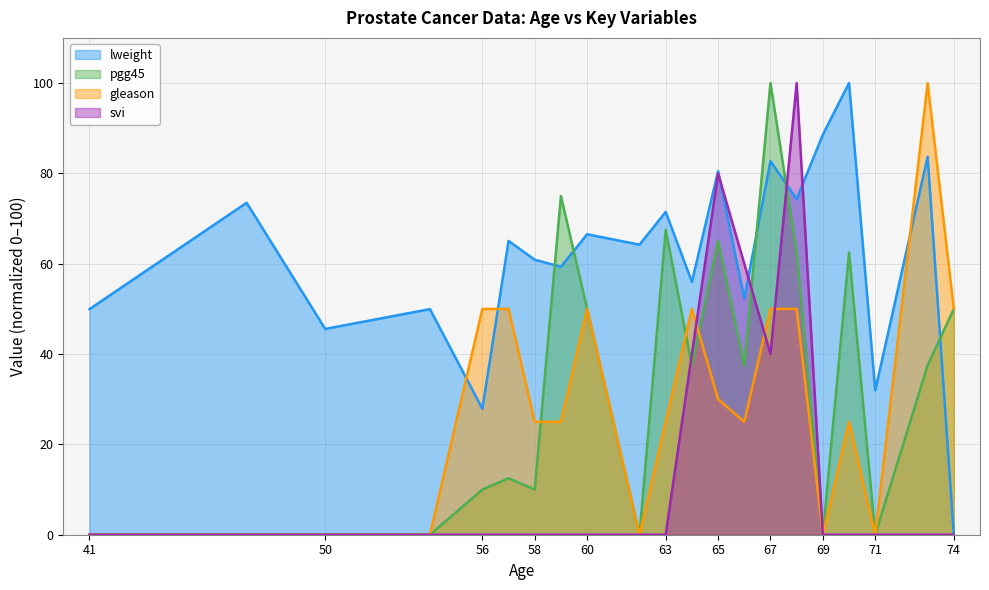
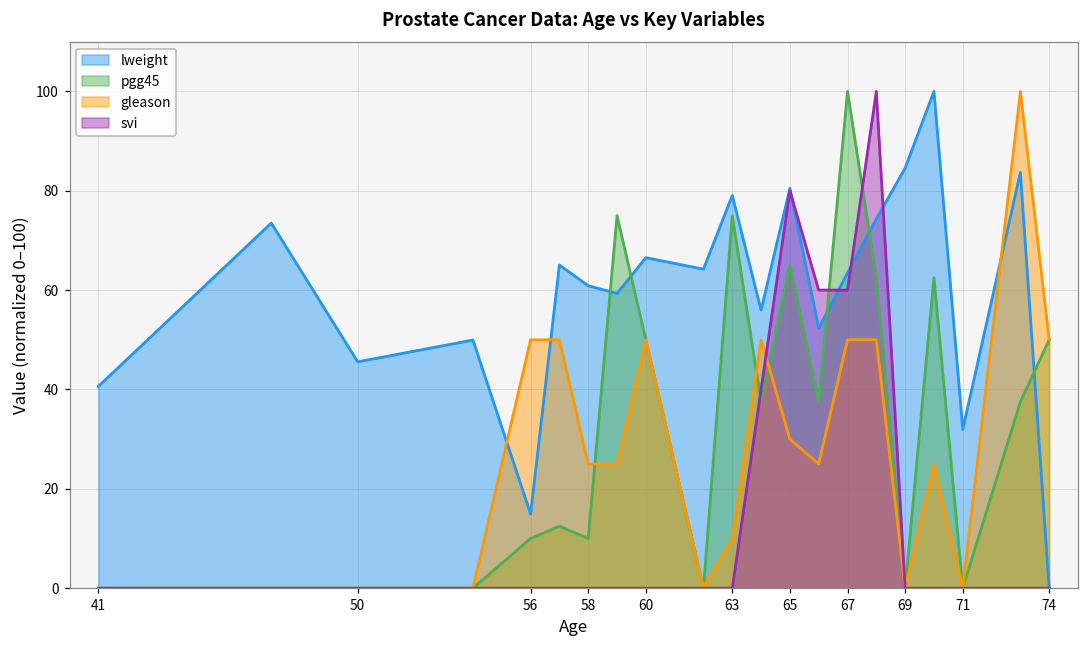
  {
    "lweight": {
-     "41": 50,
+     "41": 41,
      "50": 46,
-     "56": 28,
+     "56": 15,
      "58": 61,
      "60": 67,
-     "63": 71,
-     "67": 83,
-     "69": 89,
+     "63": 79,
+     "67": 63,
+     "69": 85,
      "71": 32
    },
    "pgg45": {
      "56": 10,
      "58": 10,
-     "63": 68,
+     "63": 75,
      "65": 65,
      "67": 100
    },
    "gleason": {
      "56": 50,
      "58": 25,
-     "63": 25,
+     "63": 10,
      "65": 30,
      "67": 50
    },
    "svi": {
      "56": 0,
      "58": 0,
      "60": 0,
      "63": 0,
-     "67": 40
+     "67": 60
    }
  }
